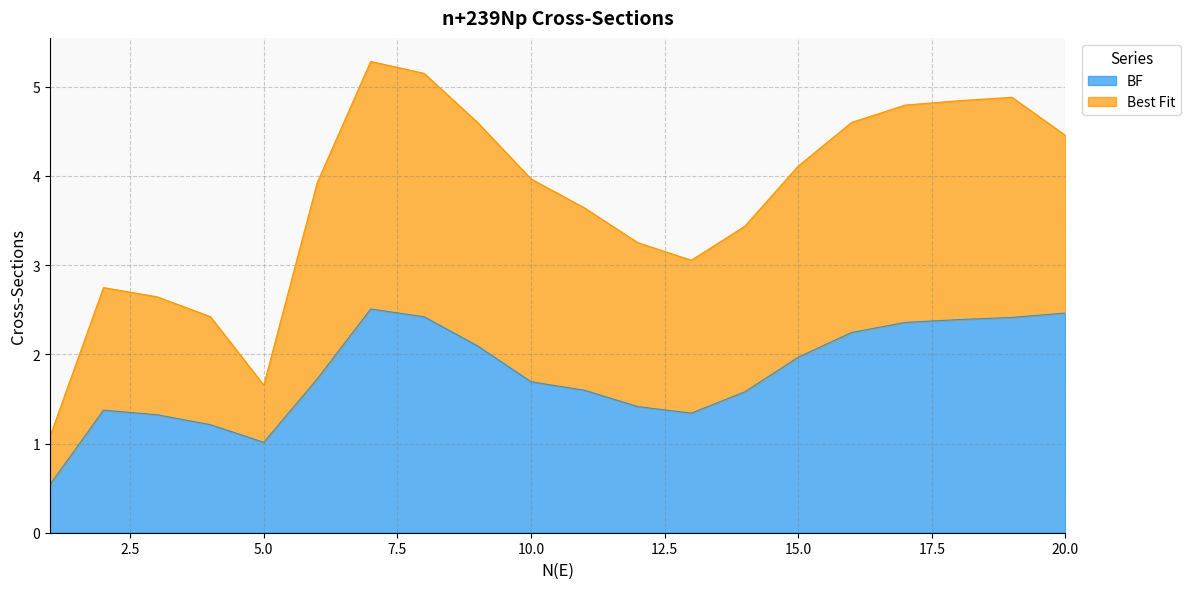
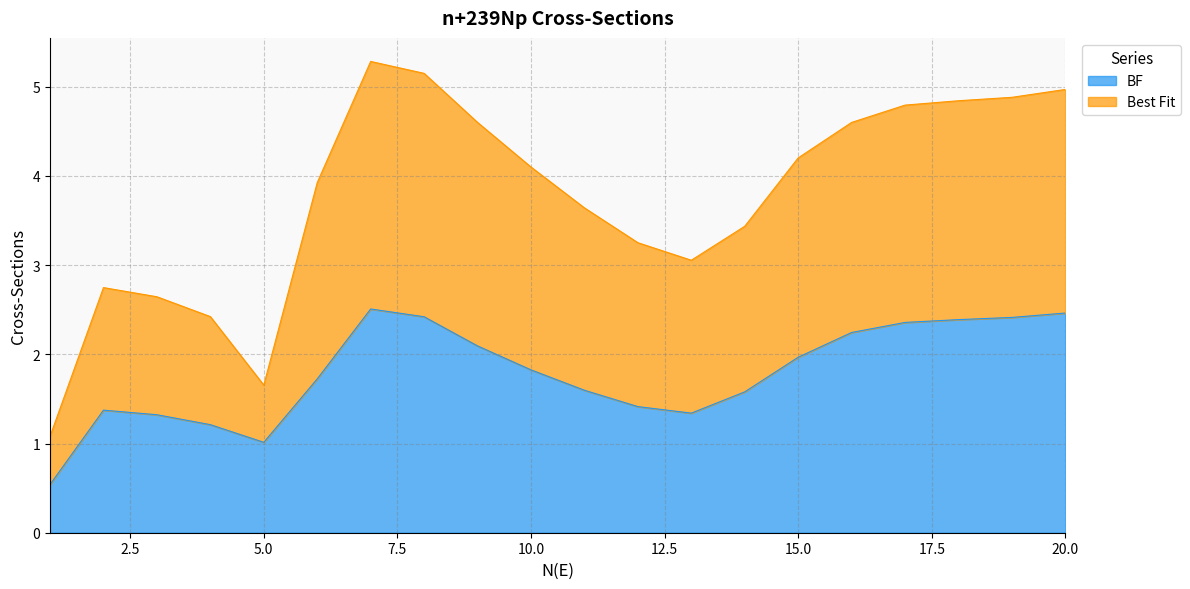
  {
    "BF": {
      "5.0": 1.0,
-     "10.0": 1.7,
+     "10.0": 1.8,
      "15.0": 2.0,
      "20.0": 2.5
    },
    "Best Fit": {
      "5.0": 0.6,
      "10.0": 2.3,
-     "15.0": 2.1,
-     "20.0": 2.0
+     "15.0": 2.2,
+     "20.0": 2.5
    }
  }
